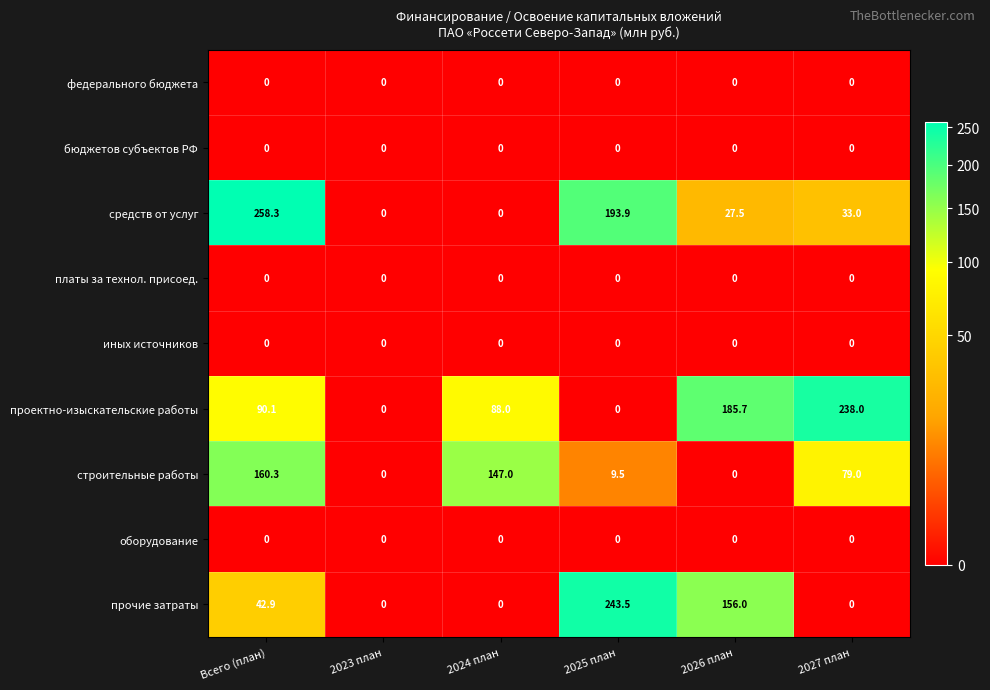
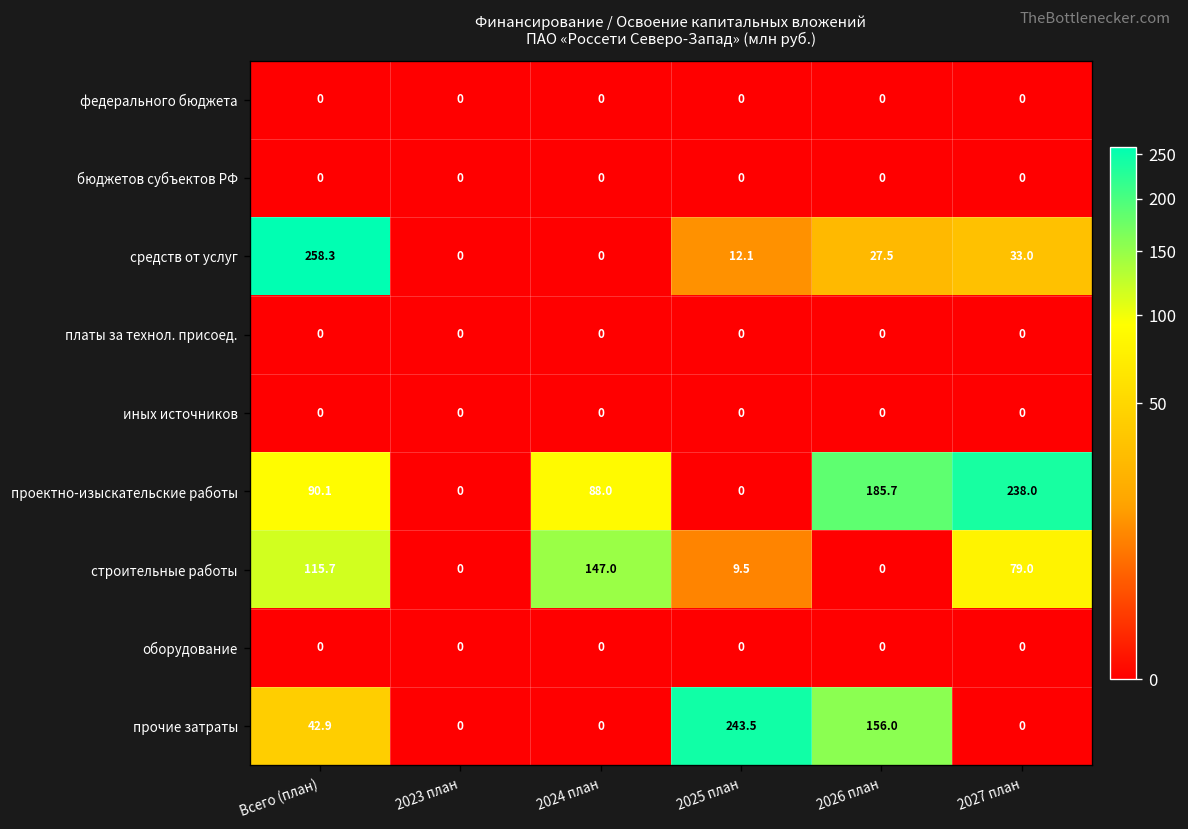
  {
    "федерального бюджета": {
      "Всего (план)": 0,
      "2023 план": 0,
      "2024 план": 0,
      "2025 план": 0,
      "2026 план": 0,
      "2027 план": 0
    },
    "бюджетов субъектов РФ": {
      "Всего (план)": 0,
      "2023 план": 0,
      "2024 план": 0,
      "2025 план": 0,
      "2026 план": 0,
      "2027 план": 0
    },
    "средств от услуг": {
      "Всего (план)": 258.3,
      "2023 план": 0,
      "2024 план": 0,
-     "2025 план": 193.9,
+     "2025 план": 12.1,
      "2026 план": 27.5,
      "2027 план": 33.0
    },
    "платы за технол. присоед.": {
      "Всего (план)": 0,
      "2023 план": 0,
      "2024 план": 0,
      "2025 план": 0,
      "2026 план": 0,
      "2027 план": 0
    },
    "иных источников": {
      "Всего (план)": 0,
      "2023 план": 0,
      "2024 план": 0,
      "2025 план": 0,
      "2026 план": 0,
      "2027 план": 0
    },
    "проектно-изыскательские работы": {
      "Всего (план)": 90.1,
      "2023 план": 0,
      "2024 план": 88.0,
      "2025 план": 0,
      "2026 план": 185.7,
      "2027 план": 238.0
    },
    "строительные работы": {
-     "Всего (план)": 160.3,
+     "Всего (план)": 115.7,
      "2023 план": 0,
      "2024 план": 147.0,
      "2025 план": 9.5,
      "2026 план": 0,
      "2027 план": 79.0
    },
    "оборудование": {
      "Всего (план)": 0,
      "2023 план": 0,
      "2024 план": 0,
      "2025 план": 0,
      "2026 план": 0,
      "2027 план": 0
    },
    "прочие затраты": {
      "Всего (план)": 42.9,
      "2023 план": 0,
      "2024 план": 0,
      "2025 план": 243.5,
      "2026 план": 156.0,
      "2027 план": 0
    }
  }
